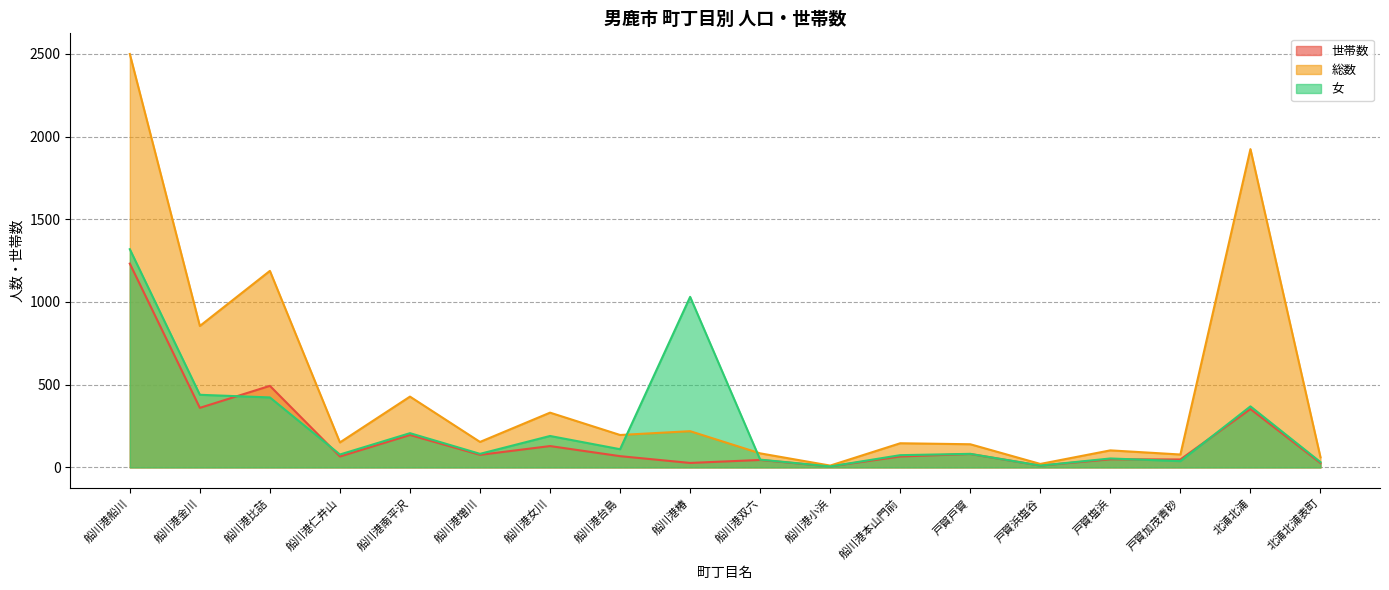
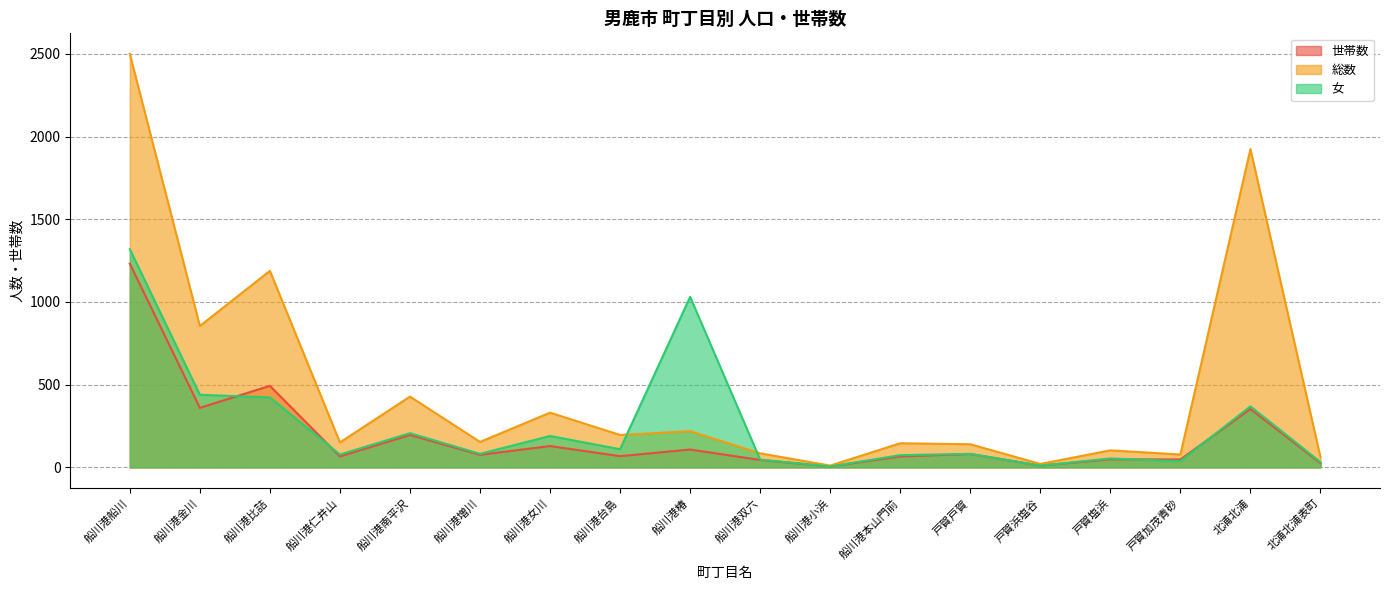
  {
    "世帯数": {
      "船川港船川": 1230,
      "船川港金川": 360,
      "船川港比詰": 490,
      "船川港女川": 130,
      "船川港台島": 70,
-     "船川港椿": 30,
+     "船川港椿": 110,
      "北浦北浦": 350
    },
    "総数": {
      "船川港船川": 2500,
      "船川港金川": 860,
      "船川港比詰": 1190,
      "船川港仁井山": 150,
      "船川港南平沢": 430,
      "船川港増川": 150,
      "船川港女川": 330,
      "船川港台島": 200,
      "船川港椿": 220,
      "船川港双六": 90,
      "船川港本山門前": 150,
      "戸賀戸賀": 140,
      "戸賀塩浜": 100,
      "戸賀加茂青砂": 80,
      "北浦北浦": 1920,
      "北浦北浦表町": 60
    },
    "女": {
      "船川港船川": 1320,
      "船川港金川": 440,
      "船川港比詰": 420,
      "船川港女川": 190,
      "船川港台島": 110,
      "船川港椿": 1030,
      "北浦北浦": 370
    }
  }
